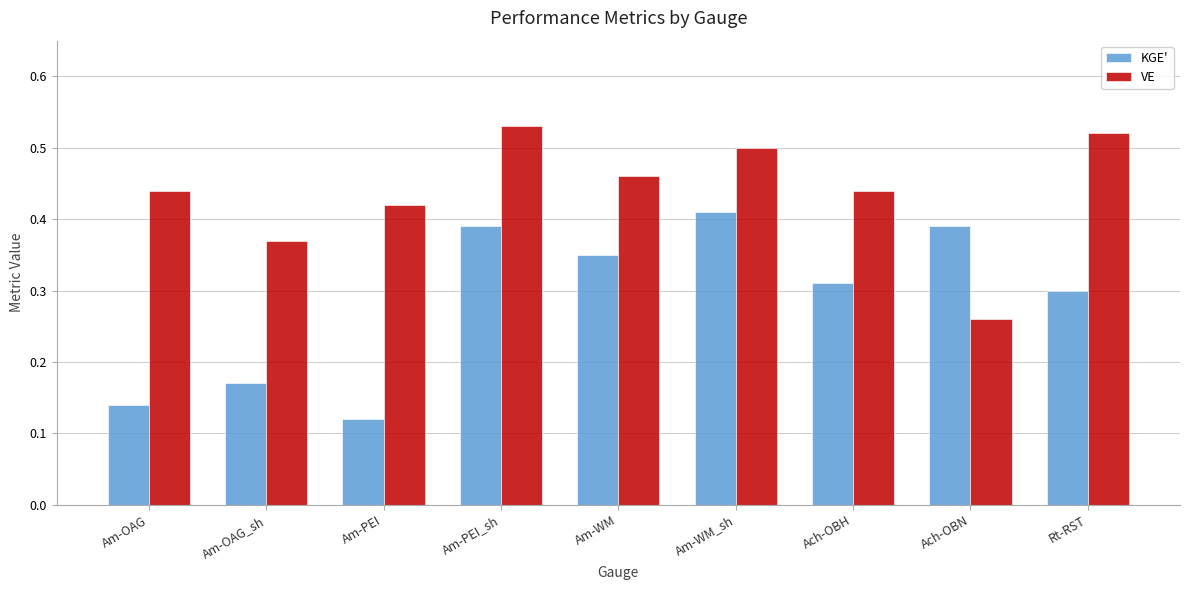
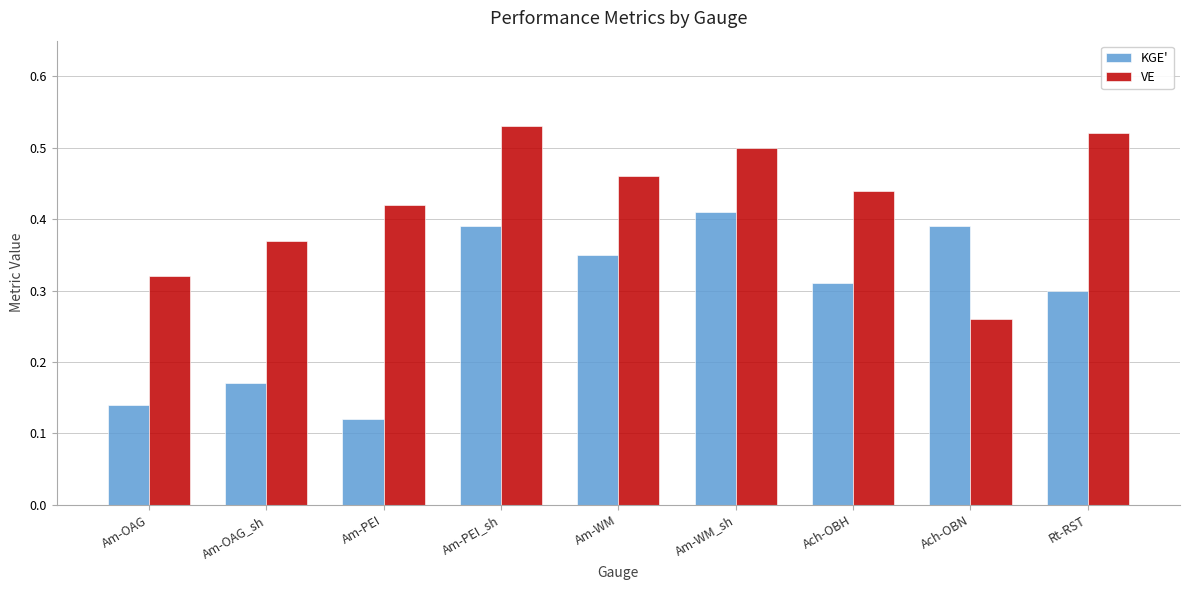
  {
    "KGE'": {
      "Am-OAG": 0.14,
      "Am-OAG_sh": 0.17,
      "Am-PEI": 0.12,
      "Am-PEI_sh": 0.39,
      "Am-WM": 0.35,
      "Am-WM_sh": 0.41,
      "Ach-OBH": 0.31,
      "Ach-OBN": 0.39,
      "Rt-RST": 0.30
    },
    "VE": {
-     "Am-OAG": 0.44,
+     "Am-OAG": 0.32,
      "Am-OAG_sh": 0.37,
      "Am-PEI": 0.42,
      "Am-PEI_sh": 0.53,
      "Am-WM": 0.46,
      "Am-WM_sh": 0.50,
      "Ach-OBH": 0.44,
      "Ach-OBN": 0.26,
      "Rt-RST": 0.52
    }
  }
